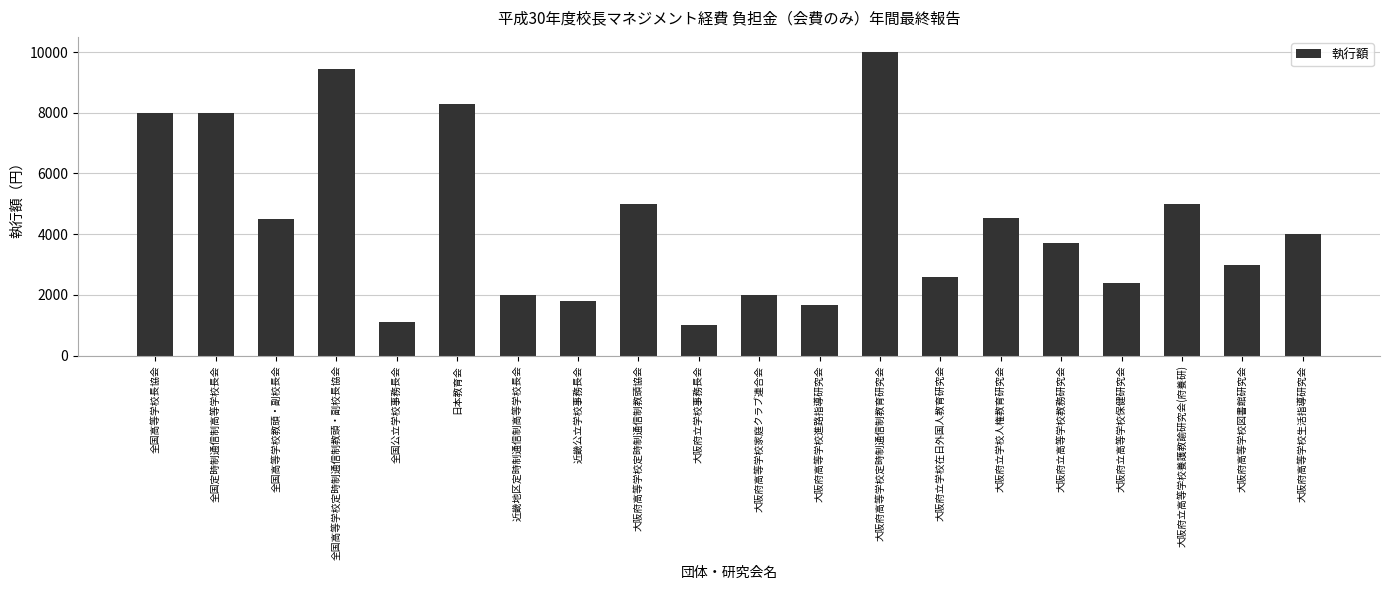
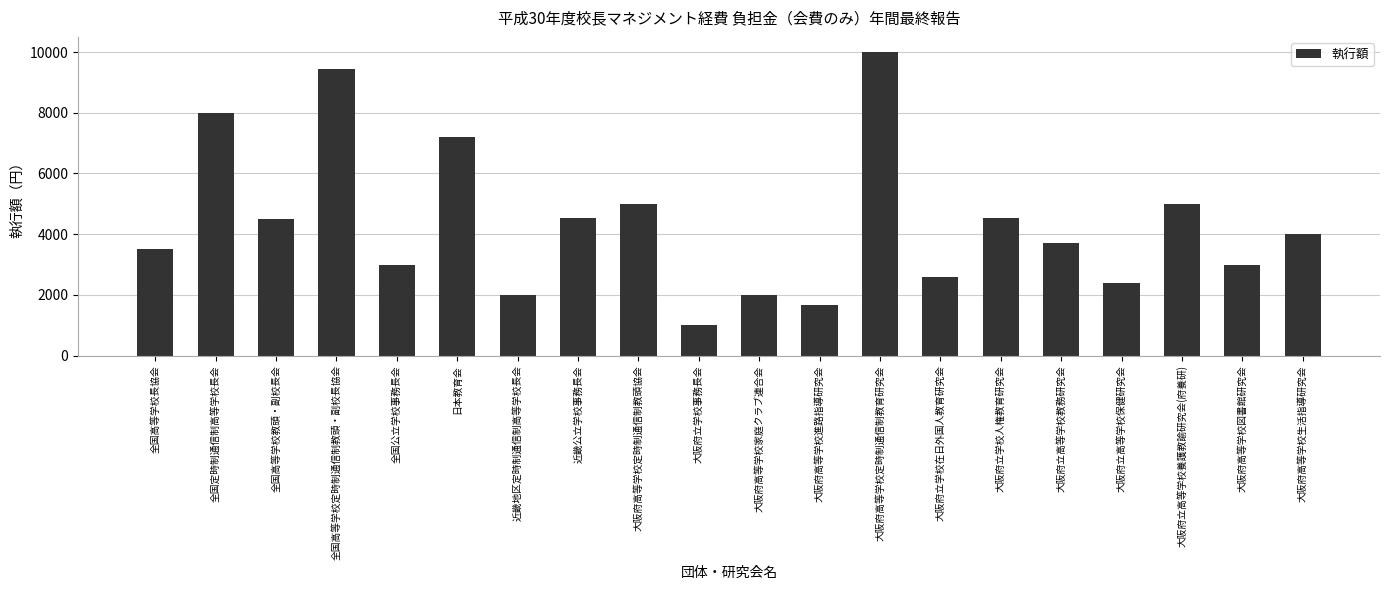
  {
-   "全国高等学校長協会": 8000,
+   "全国高等学校長協会": 3500,
    "全国定時制通信制高等学校長会": 8000,
    "全国高等学校教頭・副校長会": 4500,
    "全国高等学校定時制通信制教頭・副校長協会": 9400,
-   "全国公立学校事務長会": 1100,
-   "日本教育会": 8300,
+   "全国公立学校事務長会": 3000,
+   "日本教育会": 7200,
    "近畿地区定時制通信制高等学校長会": 2000,
-   "近畿公立学校事務長会": 1800,
+   "近畿公立学校事務長会": 4500,
    "大阪府高等学校定時制通信制教頭協会": 5000,
    "大阪府立学校事務長会": 1000,
    "大阪府高等学校家庭クラブ連合会": 2000,
    "大阪府高等学校進路指導研究会": 1700,
    "大阪府高等学校定時制通信制教育研究会": 10000,
    "大阪府立学校在日外国人教育研究会": 2600,
    "大阪府立学校人権教育研究会": 4500,
    "大阪府立高等学校教務研究会": 3700,
    "大阪府立高等学校保健研究会": 2400,
    "大阪府立高等学校養護教諭研究会(府養研)": 5000,
    "大阪府高等学校図書館研究会": 3000,
    "大阪府高等学校生活指導研究会": 4000
  }
